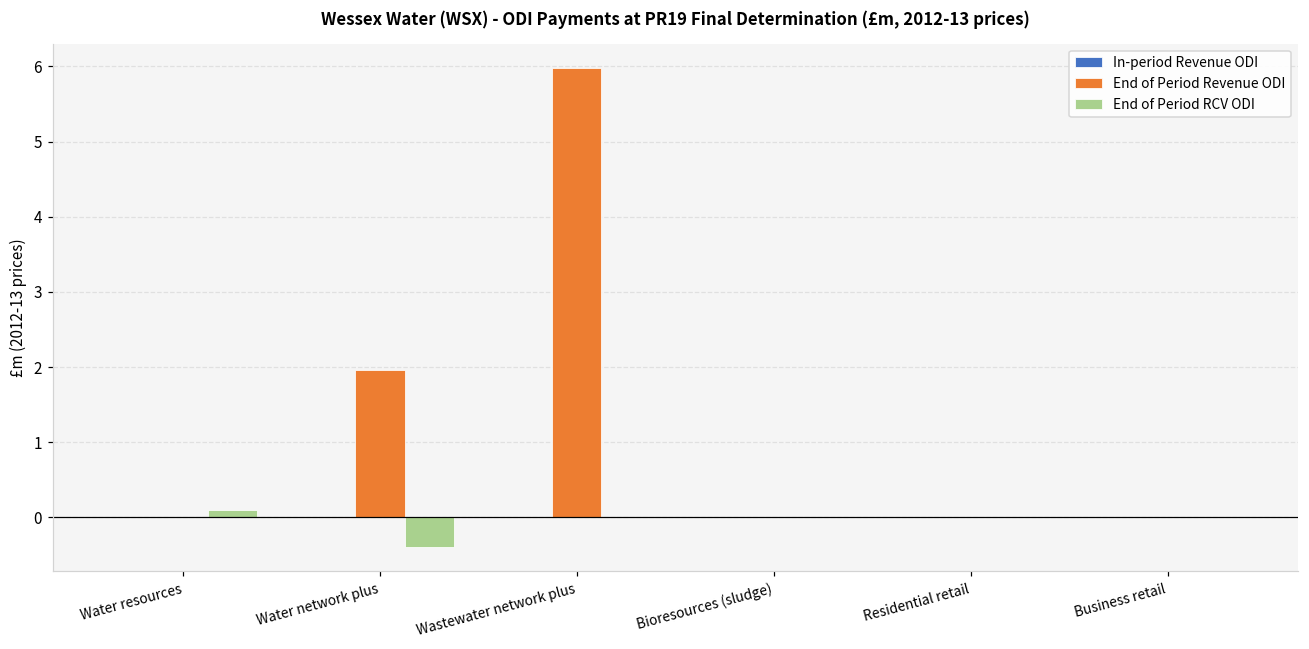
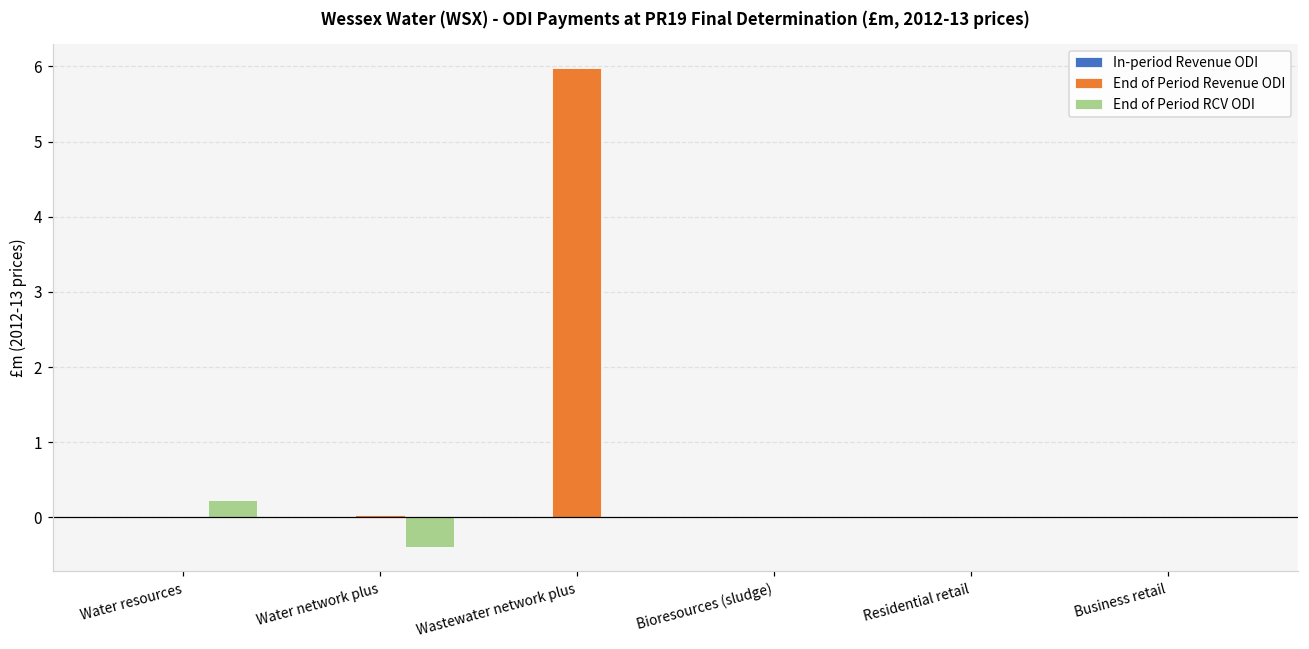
  {
    "In-period Revenue ODI": {
      "Water resources": 0.0,
      "Water network plus": 0.0,
      "Wastewater network plus": 0.0,
      "Bioresources (sludge)": 0.0,
      "Residential retail": 0.0,
      "Business retail": 0.0
    },
    "End of Period Revenue ODI": {
      "Water resources": 0.0,
-     "Water network plus": 2.0,
+     "Water network plus": 0.0,
      "Wastewater network plus": 6.0,
      "Bioresources (sludge)": 0.0,
      "Residential retail": 0.0,
      "Business retail": 0.0
    },
    "End of Period RCV ODI": {
-     "Water resources": 0.1,
+     "Water resources": 0.2,
      "Water network plus": -0.4,
      "Wastewater network plus": 0.0,
      "Bioresources (sludge)": 0.0,
      "Residential retail": 0.0,
      "Business retail": 0.0
    }
  }
